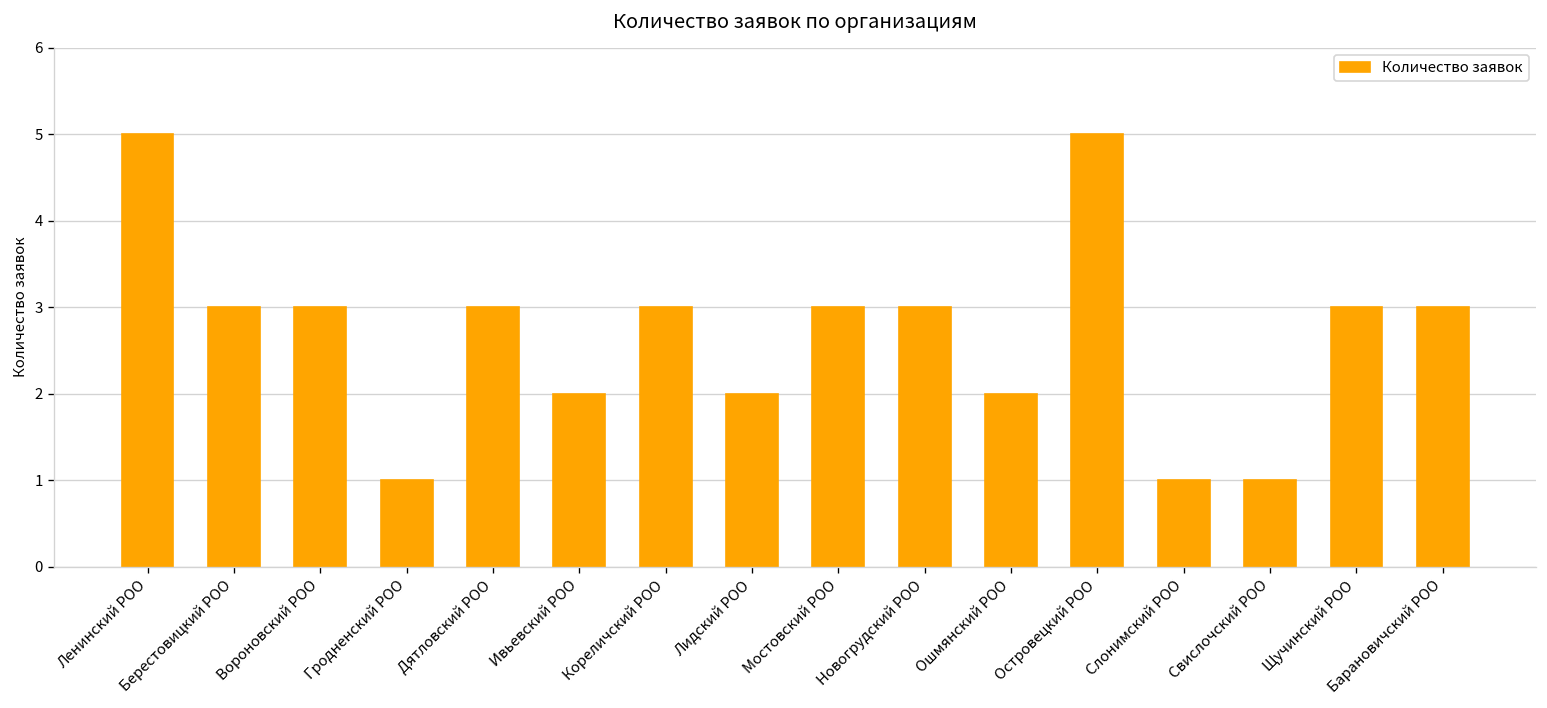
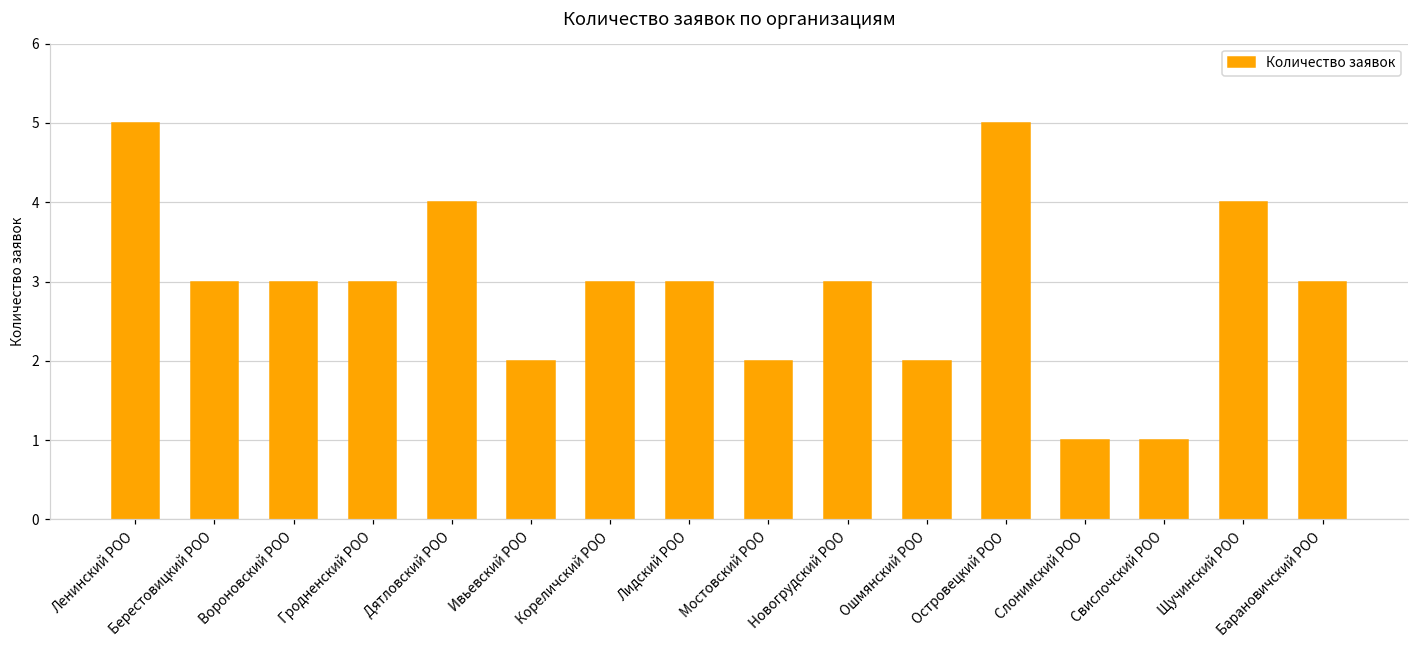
  {
    "Ленинский РОО": 5,
    "Берестовицкий РОО": 3,
    "Вороновский РОО": 3,
-   "Гродненский РОО": 1,
-   "Дятловский РОО": 3,
+   "Гродненский РОО": 3,
+   "Дятловский РОО": 4,
    "Ивьевский РОО": 2,
    "Кореличский РОО": 3,
-   "Лидский РОО": 2,
-   "Мостовский РОО": 3,
+   "Лидский РОО": 3,
+   "Мостовский РОО": 2,
    "Новогрудский РОО": 3,
    "Ошмянский РОО": 2,
    "Островецкий РОО": 5,
    "Слонимский РОО": 1,
    "Свислочский РОО": 1,
-   "Щучинский РОО": 3,
+   "Щучинский РОО": 4,
    "Барановичский РОО": 3
  }
